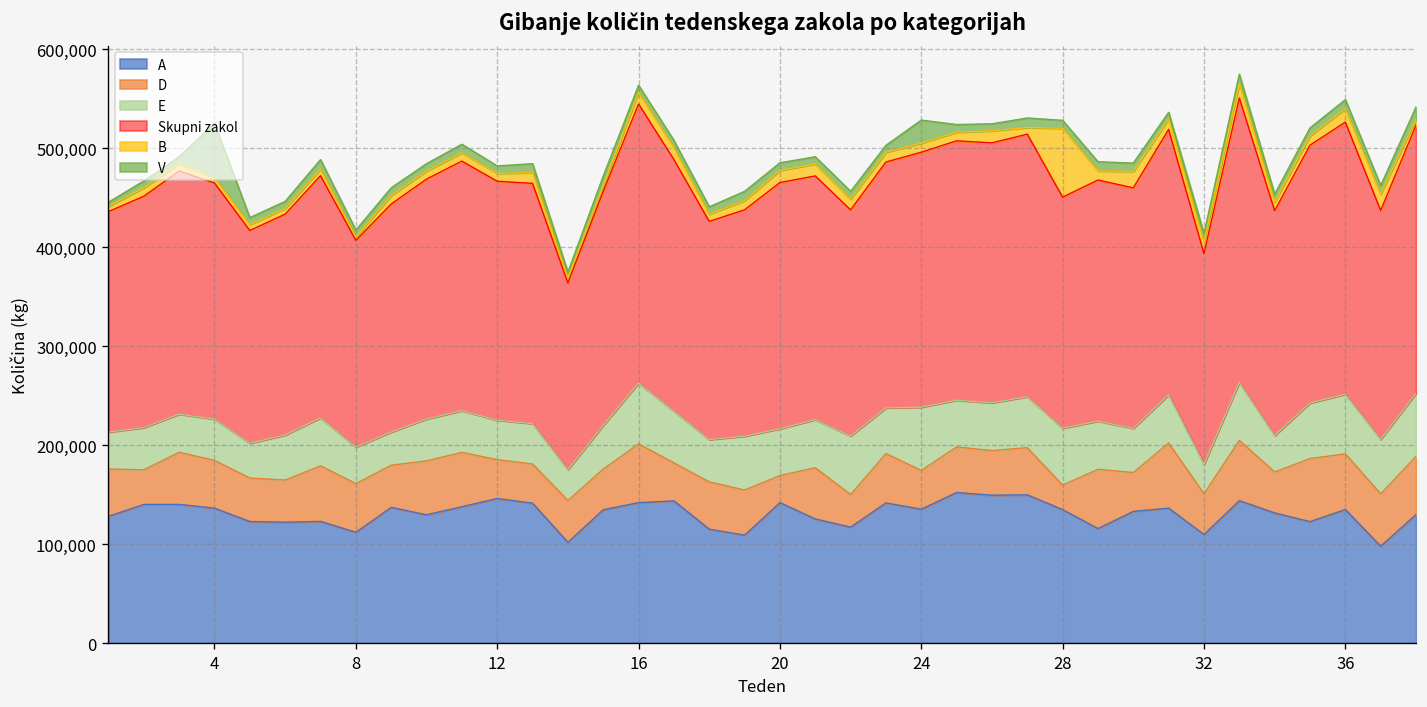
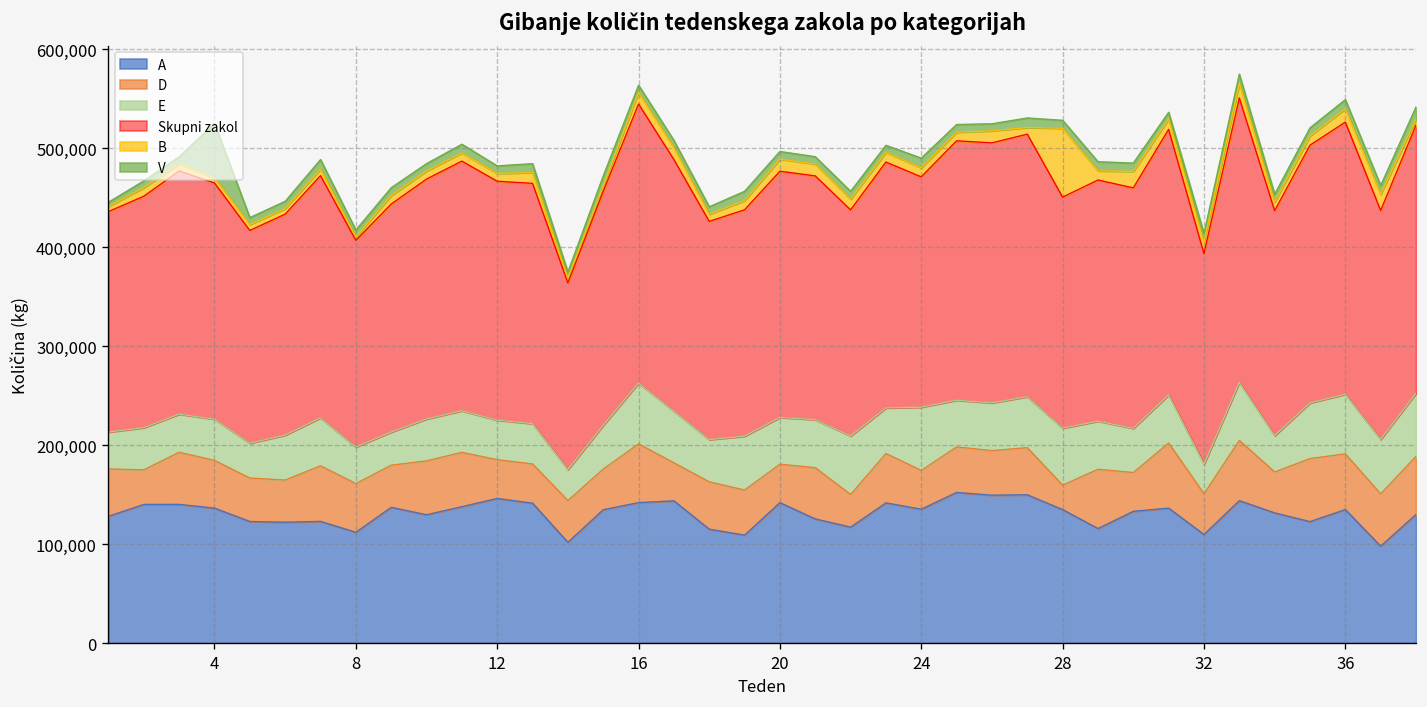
  {
    "A": {
      "4": "140,000",
      "8": "110,000",
      "12": "150,000",
      "16": "140,000",
      "20": "140,000",
      "24": "140,000",
      "28": "130,000",
      "32": "110,000",
      "36": "130,000"
    },
    "D": {
      "4": "50,000",
      "8": "50,000",
      "12": "40,000",
      "16": "60,000",
-     "20": "30,000",
+     "20": "40,000",
      "24": "40,000",
      "28": "20,000",
      "32": "40,000",
      "36": "60,000"
    },
    "E": {
      "4": "40,000",
      "8": "40,000",
      "12": "40,000",
      "16": "60,000",
      "20": "50,000",
      "24": "60,000",
      "28": "60,000",
      "32": "30,000",
      "36": "60,000"
    },
    "Skupni zakol": {
      "4": "240,000",
      "8": "210,000",
      "12": "240,000",
      "16": "280,000",
      "20": "250,000",
-     "24": "260,000",
+     "24": "230,000",
      "28": "230,000",
      "32": "210,000",
      "36": "270,000"
    },
    "B": {
      "4": "10,000",
      "8": "0",
      "12": "10,000",
      "16": "10,000",
      "20": "10,000",
      "24": "10,000",
      "28": "70,000",
      "32": "10,000",
      "36": "10,000"
    },
    "V": {
      "8": "10,000",
      "12": "10,000",
      "16": "10,000",
      "20": "10,000",
-     "24": "20,000",
+     "24": "10,000",
      "28": "10,000",
      "32": "10,000",
      "36": "10,000"
    }
  }
